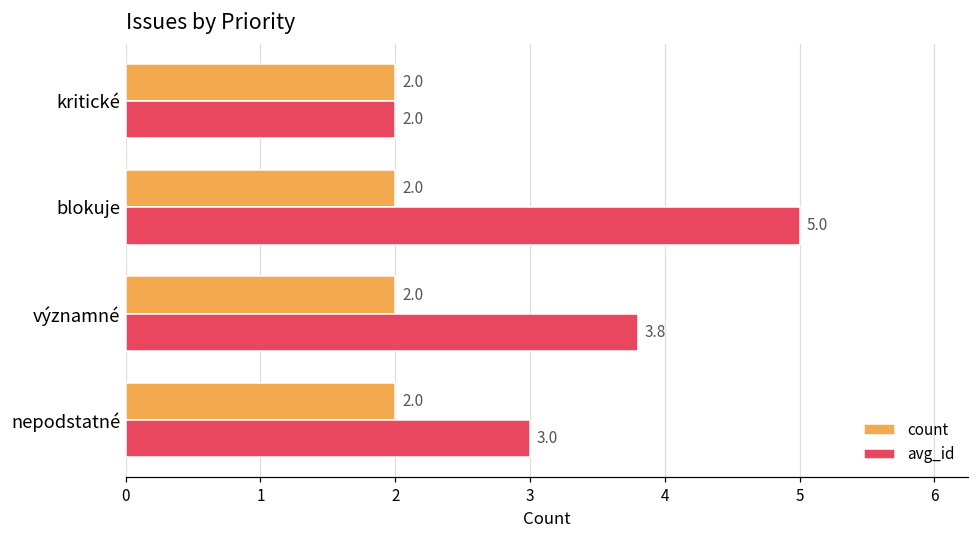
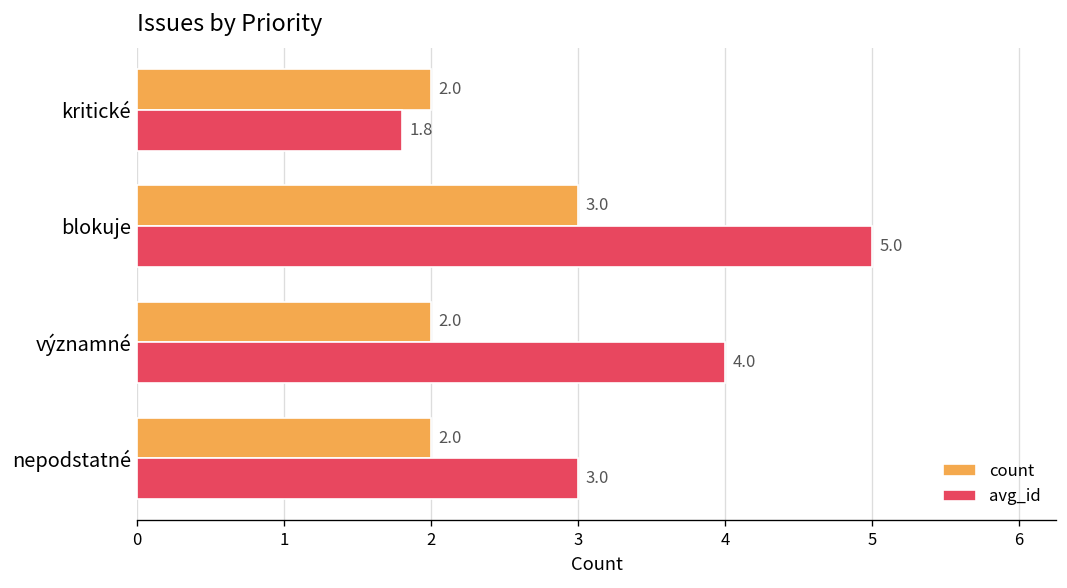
  {
    "count": {
      "kritické": 2.0,
-     "blokuje": 2.0,
+     "blokuje": 3.0,
      "významné": 2.0,
      "nepodstatné": 2.0
    },
    "avg_id": {
-     "kritické": 2.0,
+     "kritické": 1.8,
      "blokuje": 5.0,
-     "významné": 3.8,
+     "významné": 4.0,
      "nepodstatné": 3.0
    }
  }
